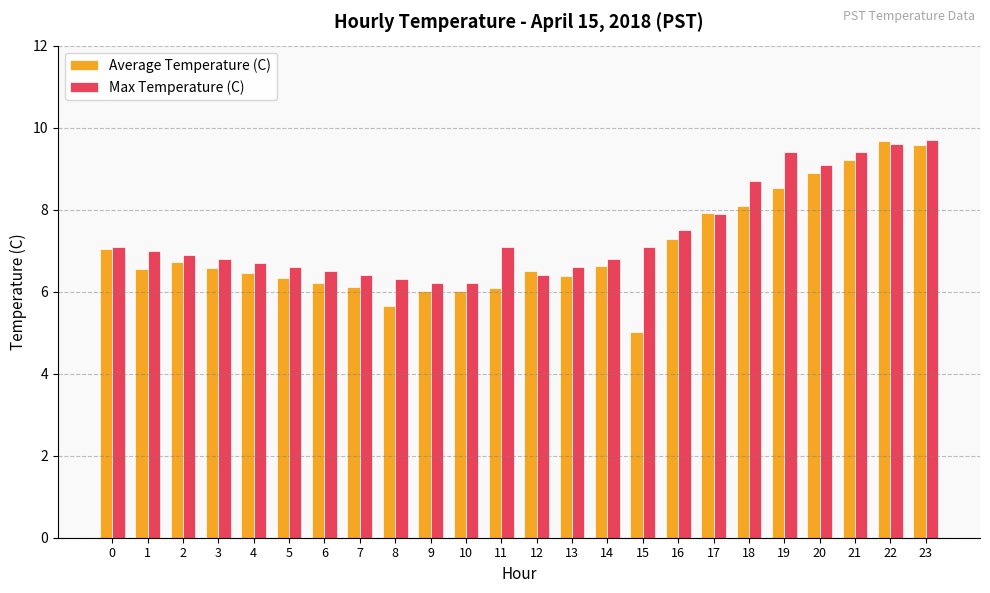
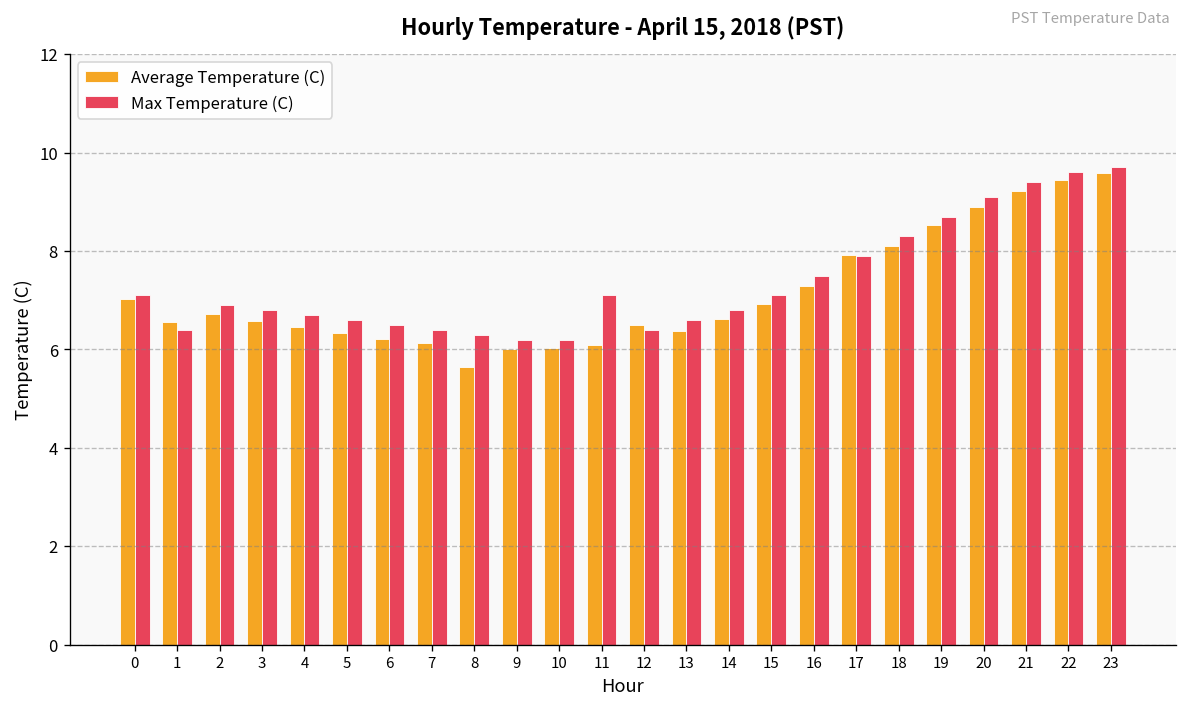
  {
    "Average Temperature (C)": {
      "0": 7.0,
      "1": 6.6,
      "2": 6.7,
      "3": 6.6,
      "4": 6.5,
      "5": 6.3,
      "6": 6.2,
      "7": 6.1,
      "8": 5.7,
      "9": 6.0,
      "10": 6.0,
      "11": 6.1,
      "12": 6.5,
      "13": 6.4,
      "14": 6.6,
-     "15": 5.0,
+     "15": 6.9,
      "16": 7.3,
      "17": 7.9,
      "18": 8.1,
      "19": 8.5,
      "20": 8.9,
      "21": 9.2,
-     "22": 9.7,
+     "22": 9.5,
      "23": 9.6
    },
    "Max Temperature (C)": {
      "0": 7.1,
-     "1": 7.0,
+     "1": 6.4,
      "2": 6.9,
      "3": 6.8,
      "4": 6.7,
      "5": 6.6,
      "6": 6.5,
      "7": 6.4,
      "8": 6.3,
      "9": 6.2,
      "10": 6.2,
      "11": 7.1,
      "12": 6.4,
      "13": 6.6,
      "14": 6.8,
      "15": 7.1,
      "16": 7.5,
      "17": 7.9,
-     "18": 8.7,
-     "19": 9.4,
+     "18": 8.3,
+     "19": 8.7,
      "20": 9.1,
      "21": 9.4,
      "22": 9.6,
      "23": 9.7
    }
  }
